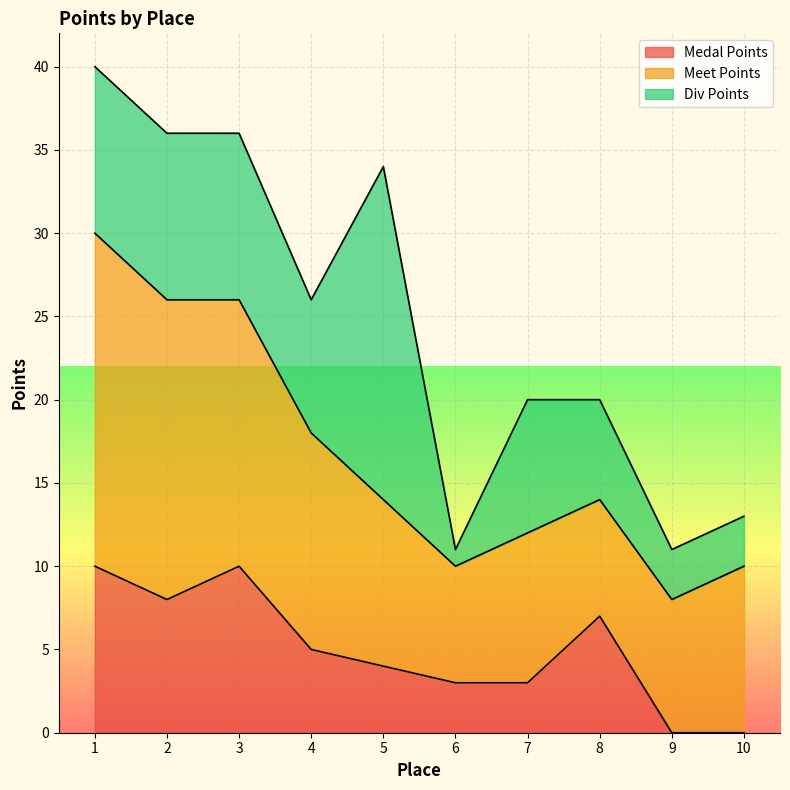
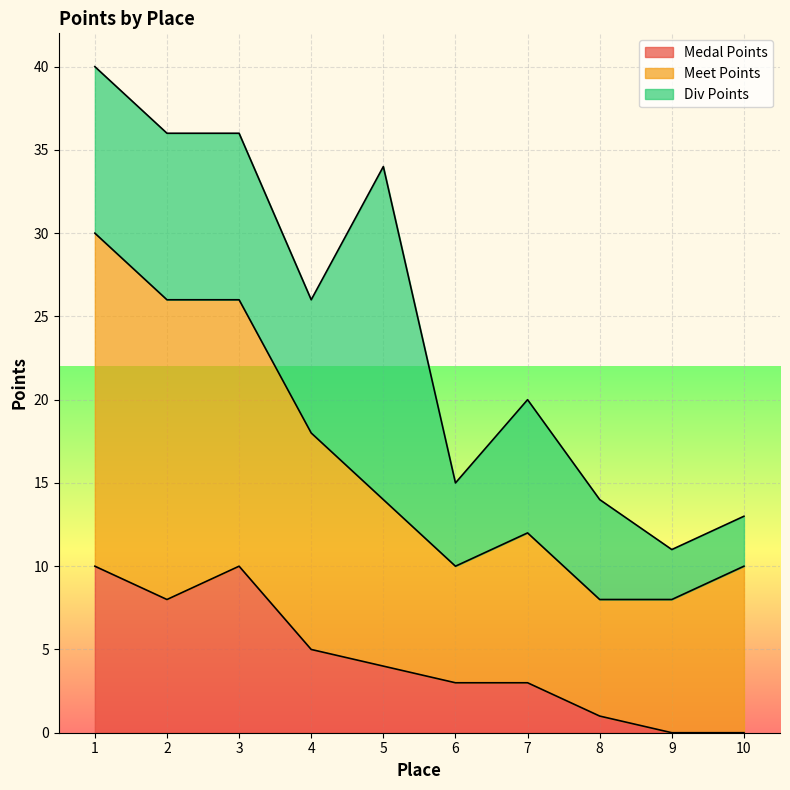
  {
    "Medal Points": {
      "1": 10,
      "2": 8,
      "3": 10,
      "4": 5,
      "5": 4,
      "6": 3,
      "7": 3,
-     "8": 7,
+     "8": 1,
      "9": 0,
      "10": 0
    },
    "Meet Points": {
      "1": 20,
      "2": 18,
      "3": 16,
      "4": 13,
      "5": 10,
      "6": 7,
      "7": 9,
      "8": 7,
      "9": 8,
      "10": 10
    },
    "Div Points": {
      "1": 10,
      "2": 10,
      "3": 10,
      "4": 8,
      "5": 20,
-     "6": 1,
+     "6": 5,
      "7": 8,
      "8": 6,
      "9": 3,
      "10": 3
    }
  }
